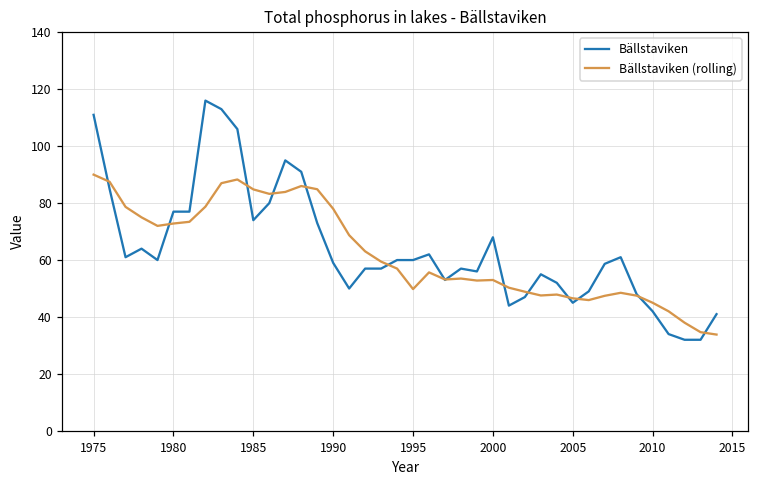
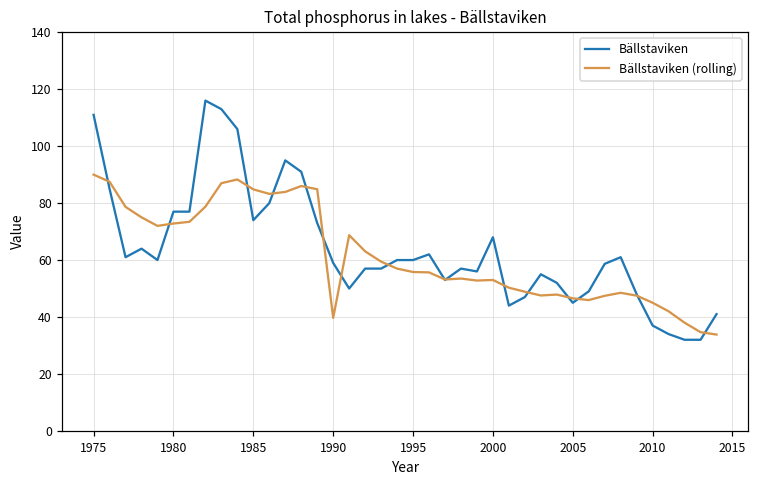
  {
    "Bällstaviken": {
      "1975": 111,
      "1980": 77,
      "1985": 74,
      "1990": 59,
      "1995": 60,
      "2000": 68,
      "2005": 45,
-     "2010": 42
+     "2010": 37
    },
    "Bällstaviken (rolling)": {
      "1975": 90,
      "1980": 73,
      "1985": 85,
-     "1990": 78,
-     "1995": 50,
+     "1990": 40,
+     "1995": 56,
      "2000": 53,
      "2005": 47,
      "2010": 45
    }
  }
